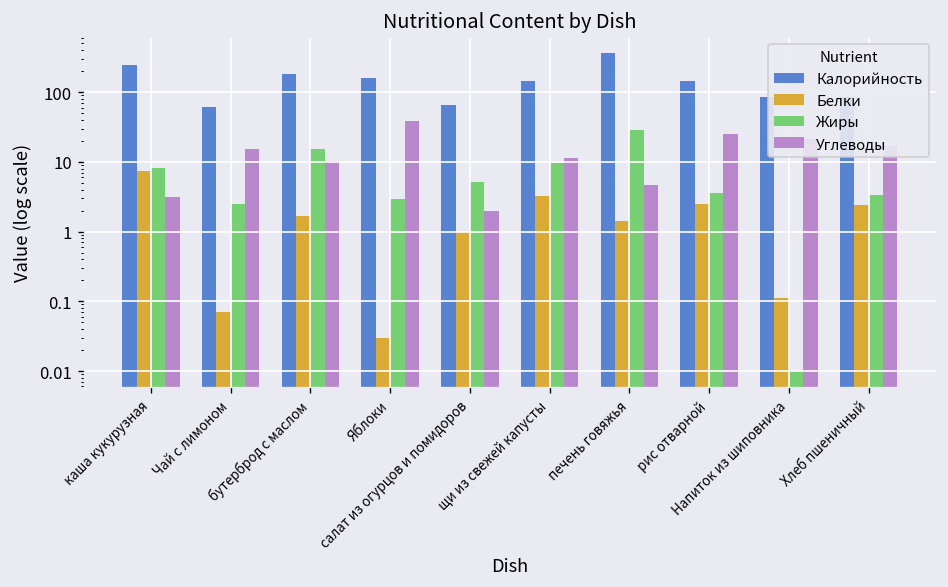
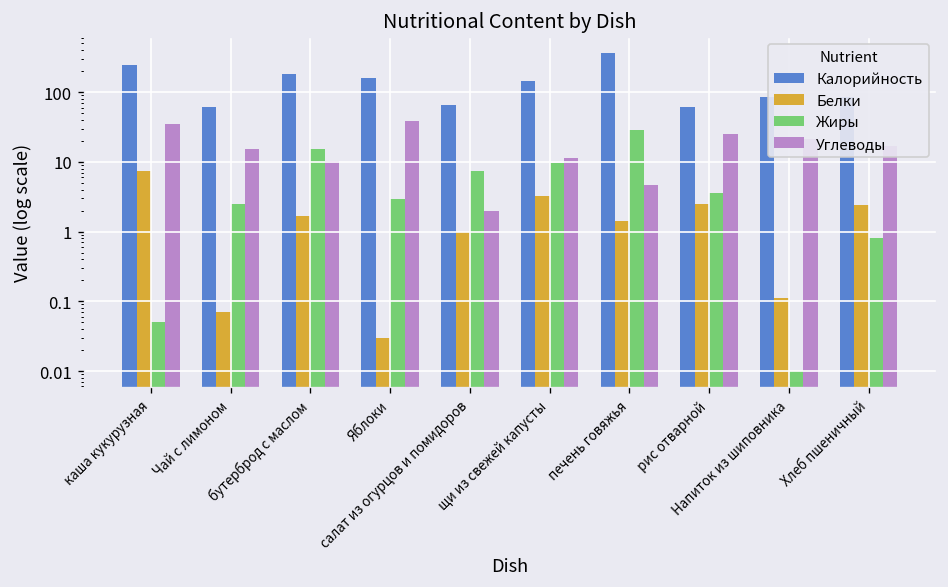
  {
    "Калорийность": {
      "каша кукурузная": 240,
      "Чай с лимоном": 60,
      "бутерброд с маслом": 180,
      "Яблоки": 160,
      "салат из огурцов и помидоров": 70,
      "щи из свежей капусты": 140,
      "печень говяжья": 400,
-     "рис отварной": 140,
+     "рис отварной": 60,
      "Напиток из шиповника": 80
    },
    "Белки": {
      "каша кукурузная": 7,
      "Чай с лимоном": 0.07,
      "бутерброд с маслом": 1.7,
      "Яблоки": 0.03,
      "салат из огурцов и помидоров": 1.0,
      "щи из свежей капусты": 3,
      "печень говяжья": 1.4,
      "рис отварной": 2.5,
      "Напиток из шиповника": 0.11,
      "Хлеб пшеничный": 2.4
    },
    "Жиры": {
-     "каша кукурузная": 8,
+     "каша кукурузная": 0.05,
      "Чай с лимоном": 2.5,
      "бутерброд с маслом": 15,
      "Яблоки": 3,
-     "салат из огурцов и помидоров": 5,
+     "салат из огурцов и помидоров": 7,
      "щи из свежей капусты": 10,
      "печень говяжья": 30,
      "рис отварной": 4,
      "Напиток из шиповника": 0.01,
-     "Хлеб пшеничный": 3
+     "Хлеб пшеничный": 0.8
    },
    "Углеводы": {
-     "каша кукурузная": 3,
+     "каша кукурузная": 40,
      "Чай с лимоном": 15,
      "бутерброд с маслом": 10,
      "Яблоки": 40,
      "салат из огурцов и помидоров": 2,
      "щи из свежей капусты": 11,
      "печень говяжья": 5,
      "рис отварной": 25
    }
  }
